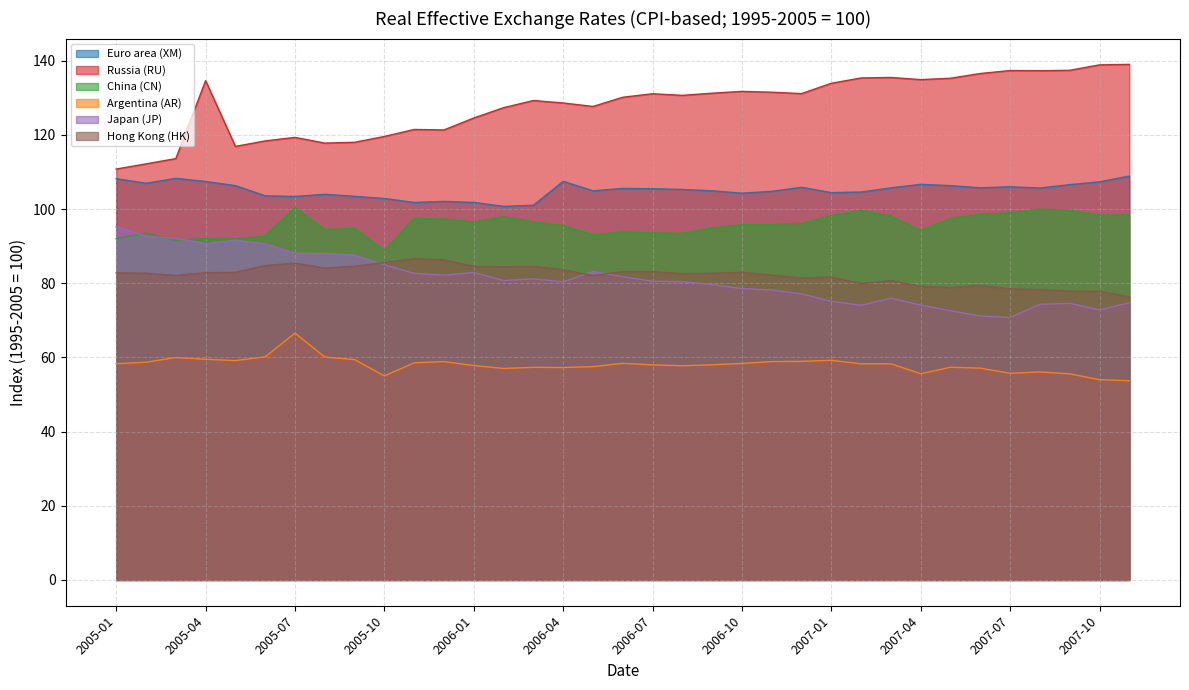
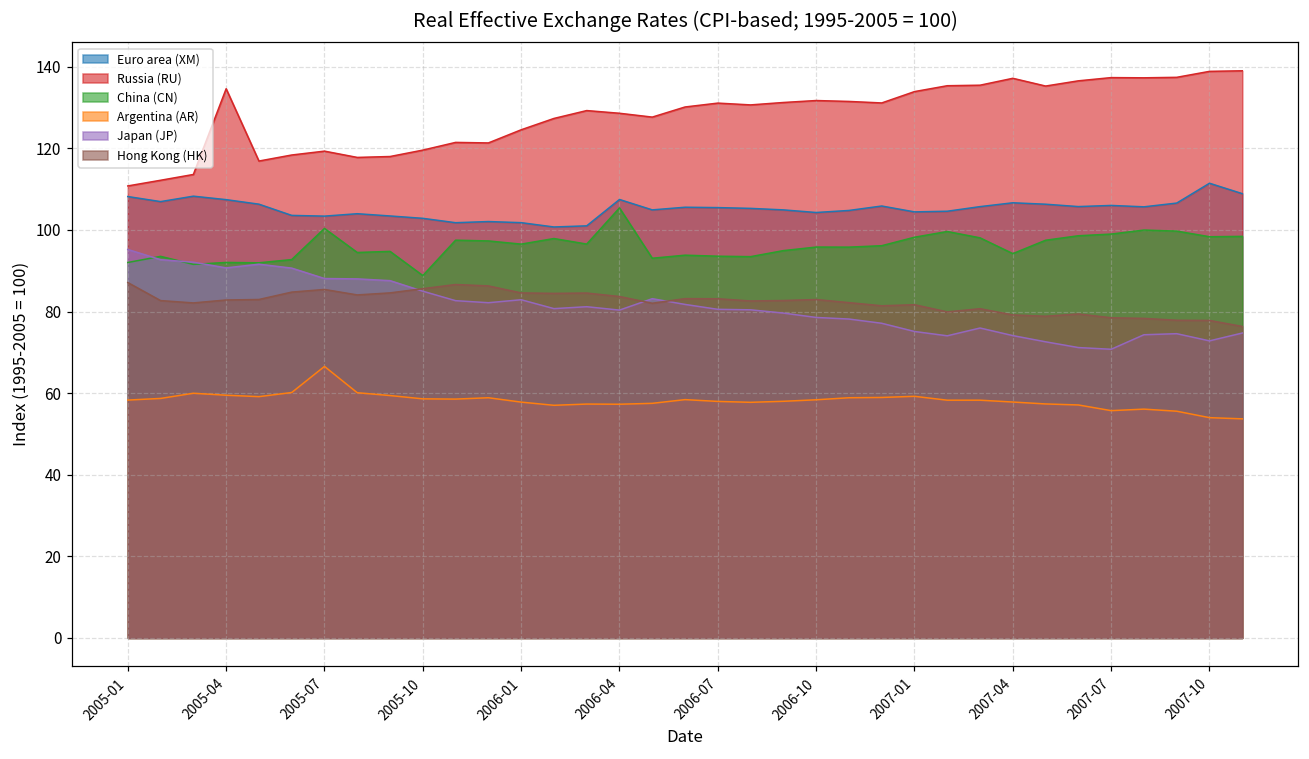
  {
    "Euro area (XM)": {
      "2005-01": 108,
      "2005-04": 107,
      "2005-07": 103,
      "2005-10": 103,
      "2006-01": 102,
      "2006-04": 107,
      "2006-07": 105,
      "2006-10": 104,
      "2007-01": 104,
      "2007-04": 107,
      "2007-07": 106,
-     "2007-10": 107
+     "2007-10": 111
    },
    "Russia (RU)": {
      "2005-01": 111,
      "2005-04": 135,
      "2005-07": 119,
      "2005-10": 120,
      "2006-01": 125,
      "2006-04": 129,
      "2006-07": 131,
      "2006-10": 132,
      "2007-01": 134,
-     "2007-04": 135,
+     "2007-04": 137,
      "2007-07": 137,
      "2007-10": 139
    },
    "China (CN)": {
      "2005-01": 92,
      "2005-04": 92,
      "2005-07": 100,
      "2005-10": 89,
      "2006-01": 97,
-     "2006-04": 96,
+     "2006-04": 105,
      "2006-07": 94,
      "2006-10": 96,
      "2007-01": 98,
      "2007-04": 94,
      "2007-07": 99,
      "2007-10": 98
    },
    "Argentina (AR)": {
      "2005-01": 58,
      "2005-04": 59,
      "2005-07": 67,
-     "2005-10": 55,
+     "2005-10": 59,
      "2006-01": 58,
      "2006-04": 57,
      "2006-07": 58,
      "2006-10": 58,
      "2007-01": 59,
-     "2007-04": 56,
+     "2007-04": 58,
      "2007-07": 56,
      "2007-10": 54
    },
    "Japan (JP)": {
      "2005-01": 95,
      "2005-04": 91,
      "2005-07": 88,
      "2006-01": 83,
      "2006-04": 80,
      "2006-07": 81,
      "2006-10": 79,
      "2007-01": 75,
      "2007-04": 74,
      "2007-07": 71,
      "2007-10": 73
    },
    "Hong Kong (HK)": {
-     "2005-01": 83,
+     "2005-01": 87,
      "2005-04": 83,
      "2005-07": 85,
      "2006-01": 85,
      "2006-04": 84,
      "2006-07": 83,
      "2006-10": 83,
      "2007-01": 82,
      "2007-04": 79,
      "2007-07": 78,
      "2007-10": 78
    }
  }
